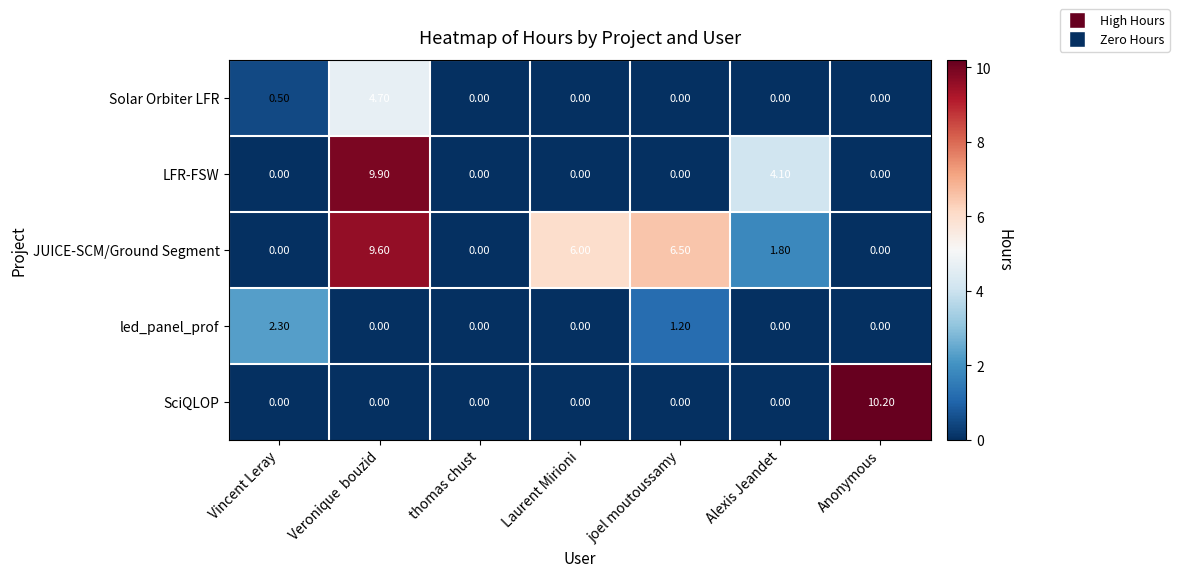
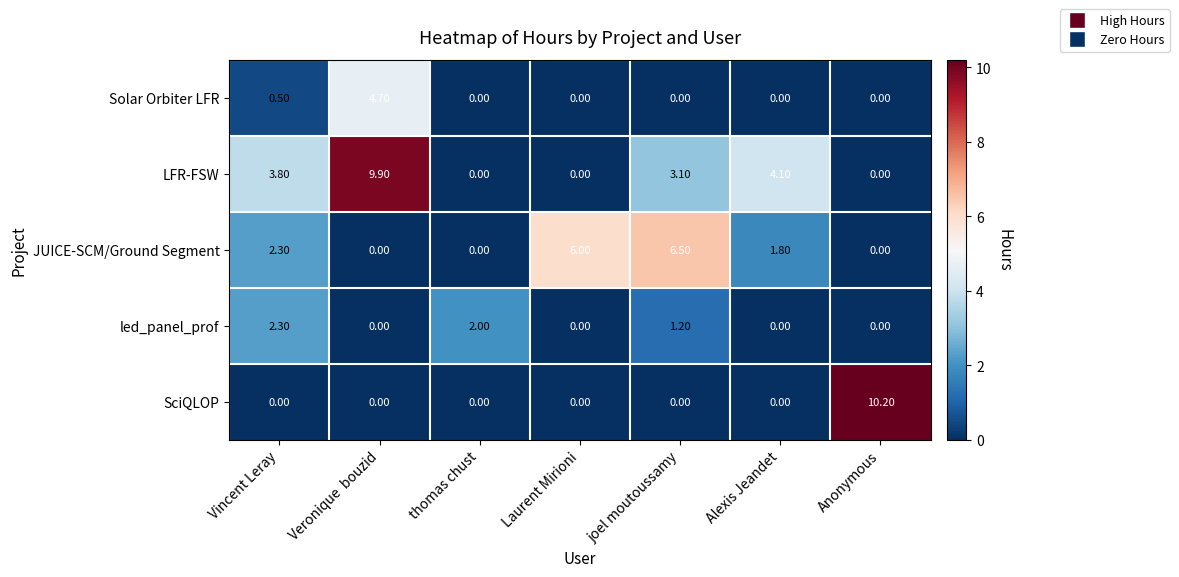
  {
    "Solar Orbiter LFR": {
      "Vincent Leray": 0.50,
      "thomas chust": 0.00,
      "Laurent Mirioni": 0.00,
      "joel moutoussamy": 0.00,
      "Alexis Jeandet": 0.00,
      "Anonymous": 0.00
    },
    "LFR-FSW": {
-     "Vincent Leray": 0.00,
+     "Vincent Leray": 3.80,
      "Veronique bouzid": 9.90,
      "thomas chust": 0.00,
      "Laurent Mirioni": 0.00,
-     "joel moutoussamy": 0.00,
+     "joel moutoussamy": 3.10,
      "Anonymous": 0.00
    },
    "JUICE-SCM/Ground Segment": {
-     "Vincent Leray": 0.00,
-     "Veronique bouzid": 9.60,
+     "Vincent Leray": 2.30,
+     "Veronique bouzid": 0.00,
      "thomas chust": 0.00,
      "Laurent Mirioni": 6.00,
      "joel moutoussamy": 6.50,
      "Alexis Jeandet": 1.80,
      "Anonymous": 0.00
    },
    "led_panel_prof": {
      "Vincent Leray": 2.30,
      "Veronique bouzid": 0.00,
-     "thomas chust": 0.00,
+     "thomas chust": 2.00,
      "Laurent Mirioni": 0.00,
      "joel moutoussamy": 1.20,
      "Alexis Jeandet": 0.00,
      "Anonymous": 0.00
    },
    "SciQLOP": {
      "Vincent Leray": 0.00,
      "Veronique bouzid": 0.00,
      "thomas chust": 0.00,
      "Laurent Mirioni": 0.00,
      "joel moutoussamy": 0.00,
      "Alexis Jeandet": 0.00,
      "Anonymous": 10.20
    }
  }
